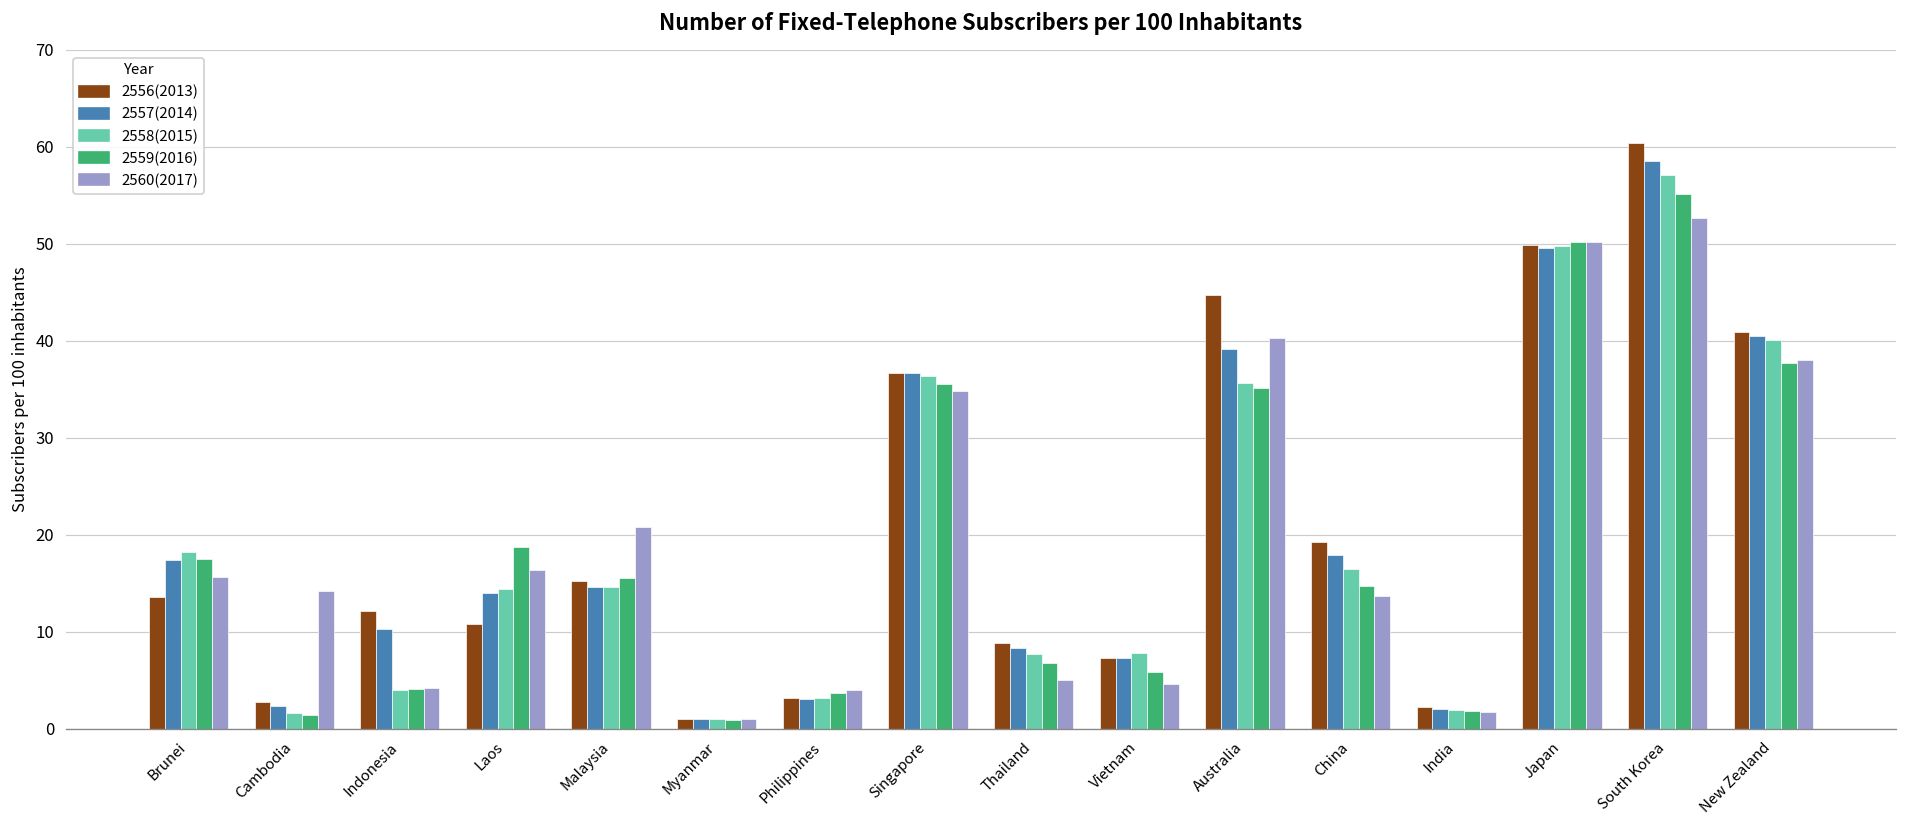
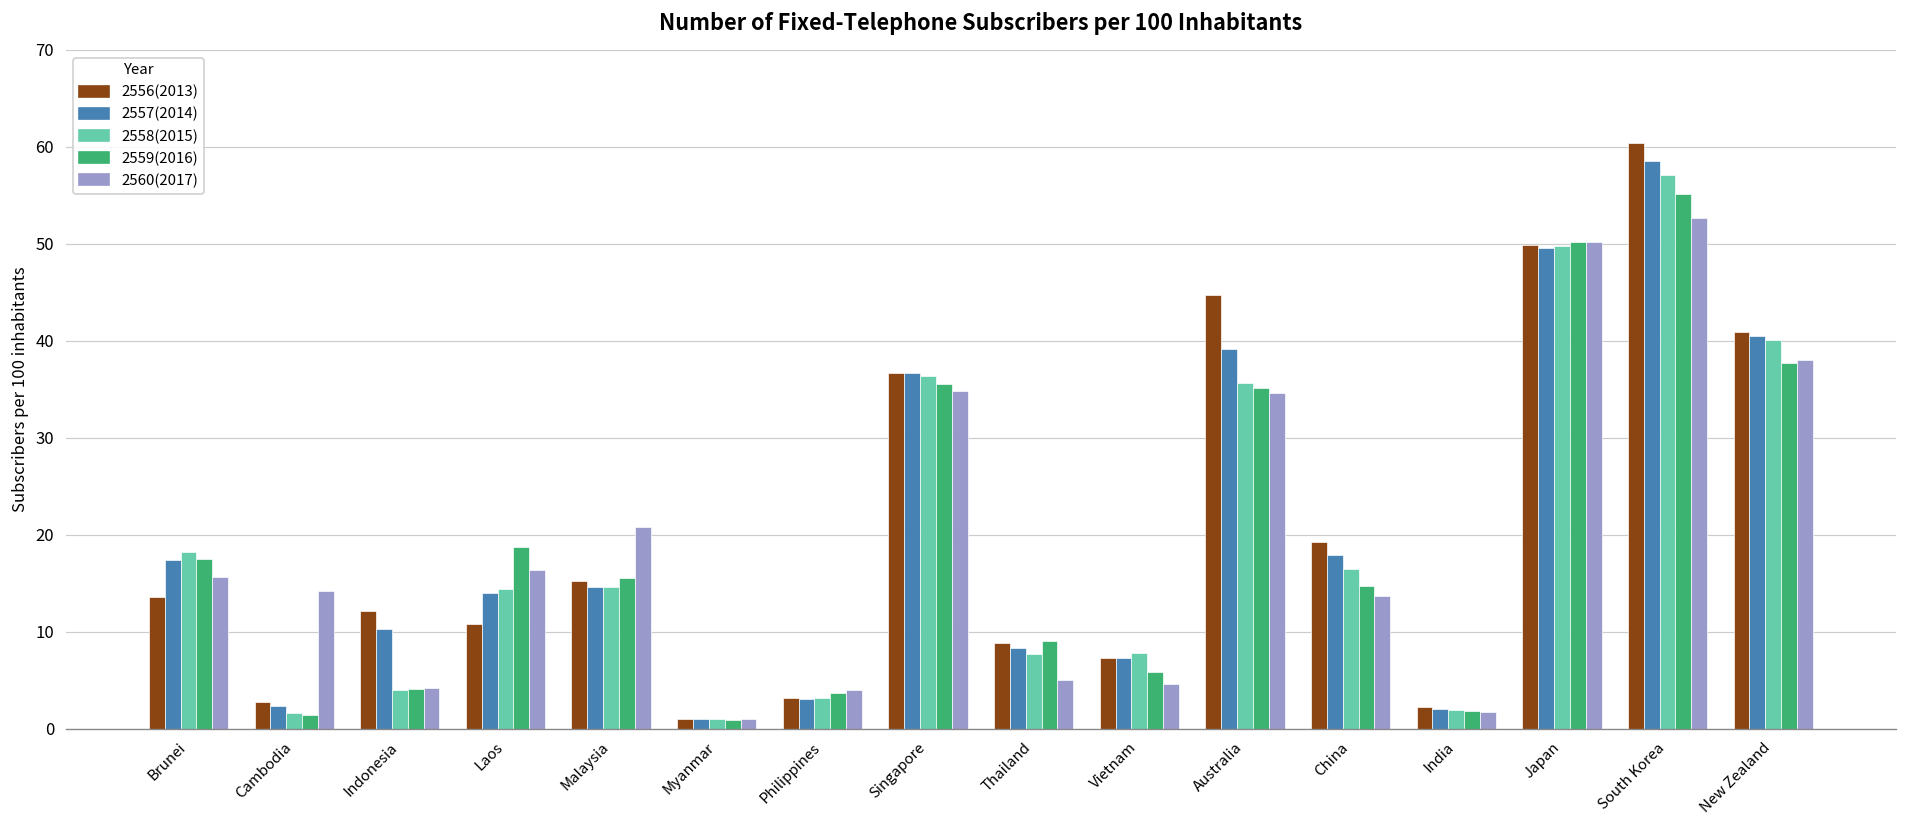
  {
    "2556(2013)": {
      "Brunei": 14,
      "Cambodia": 3,
      "Indonesia": 12,
      "Laos": 11,
      "Malaysia": 15,
      "Myanmar": 1,
      "Philippines": 3,
      "Singapore": 37,
      "Thailand": 9,
      "Vietnam": 7,
      "Australia": 45,
      "China": 19,
      "India": 2,
      "Japan": 50,
      "South Korea": 60,
      "New Zealand": 41
    },
    "2557(2014)": {
      "Brunei": 17,
      "Cambodia": 2,
      "Indonesia": 10,
      "Laos": 14,
      "Malaysia": 15,
      "Myanmar": 1,
      "Philippines": 3,
      "Singapore": 37,
      "Thailand": 8,
      "Vietnam": 7,
      "Australia": 39,
      "China": 18,
      "India": 2,
      "Japan": 50,
      "South Korea": 59,
      "New Zealand": 41
    },
    "2558(2015)": {
      "Brunei": 18,
      "Cambodia": 2,
      "Indonesia": 4,
      "Laos": 14,
      "Malaysia": 15,
      "Myanmar": 1,
      "Philippines": 3,
      "Singapore": 36,
      "Thailand": 8,
      "Vietnam": 8,
      "Australia": 36,
      "China": 17,
      "India": 2,
      "Japan": 50,
      "South Korea": 57,
      "New Zealand": 40
    },
    "2559(2016)": {
      "Brunei": 18,
      "Cambodia": 1,
      "Indonesia": 4,
      "Laos": 19,
      "Malaysia": 16,
      "Myanmar": 1,
      "Philippines": 4,
      "Singapore": 36,
-     "Thailand": 7,
+     "Thailand": 9,
      "Vietnam": 6,
      "Australia": 35,
      "China": 15,
      "India": 2,
      "Japan": 50,
      "South Korea": 55,
      "New Zealand": 38
    },
    "2560(2017)": {
      "Brunei": 16,
      "Cambodia": 14,
      "Indonesia": 4,
      "Laos": 16,
      "Malaysia": 21,
      "Myanmar": 1,
      "Philippines": 4,
      "Singapore": 35,
      "Thailand": 5,
      "Vietnam": 5,
-     "Australia": 40,
+     "Australia": 35,
      "China": 14,
      "India": 2,
      "Japan": 50,
      "South Korea": 53,
      "New Zealand": 38
    }
  }
